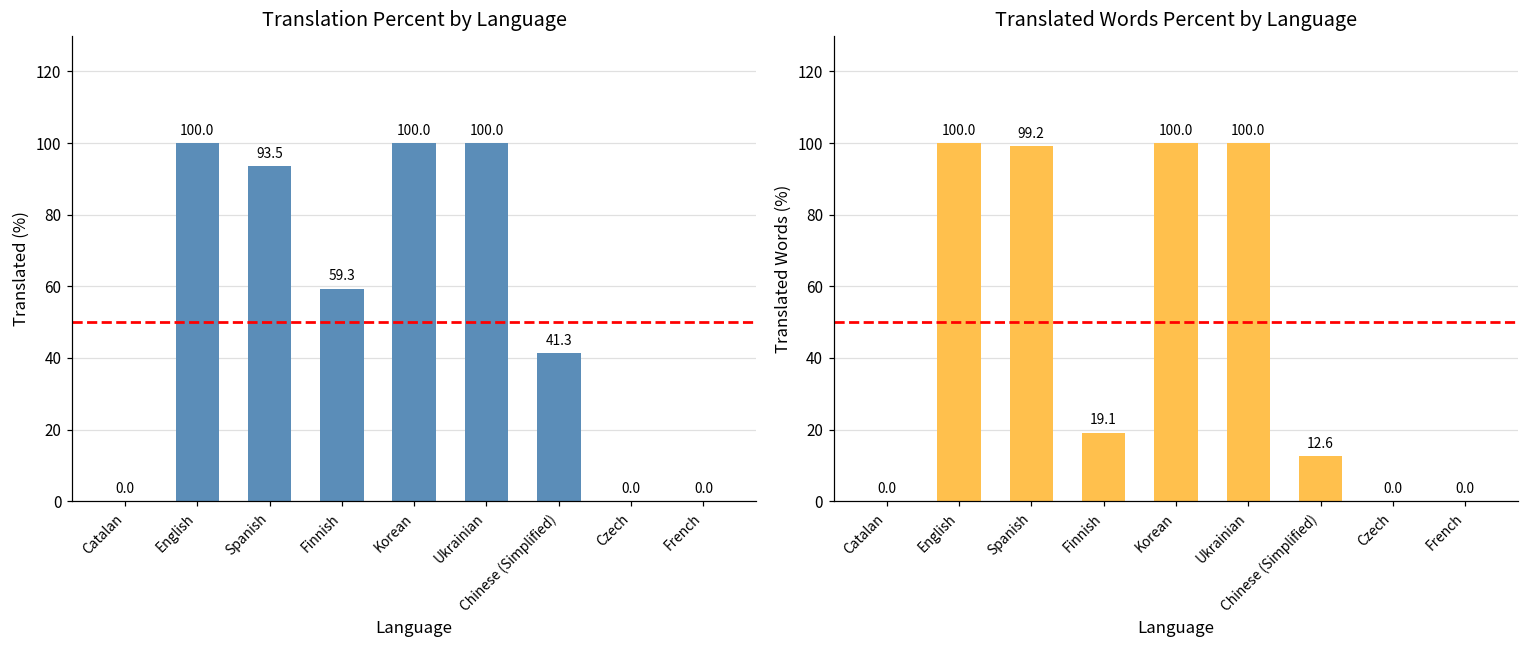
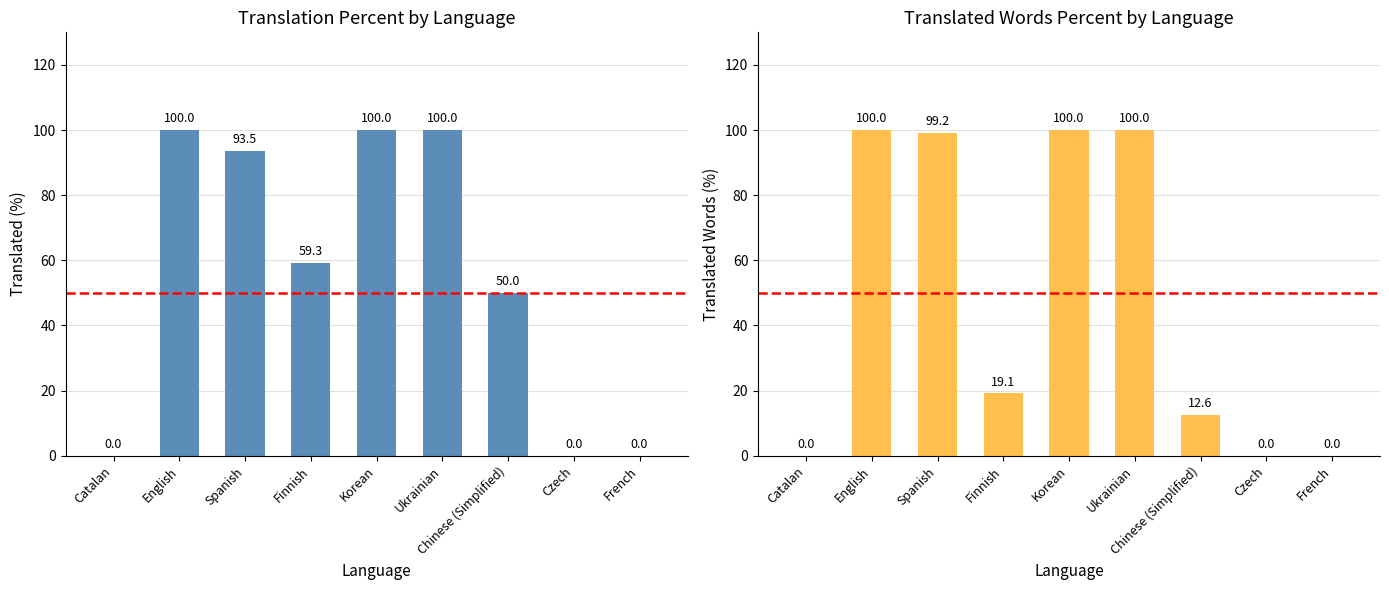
  {
    "Translation Percent by Language": {
      "Catalan": 0.0,
      "English": 100.0,
      "Spanish": 93.5,
      "Finnish": 59.3,
      "Korean": 100.0,
      "Ukrainian": 100.0,
-     "Chinese (Simplified)": 41.3,
+     "Chinese (Simplified)": 50.0,
      "Czech": 0.0,
      "French": 0.0
    },
    "Translated Words Percent by Language": {
      "Catalan": 0.0,
      "English": 100.0,
      "Spanish": 99.2,
      "Finnish": 19.1,
      "Korean": 100.0,
      "Ukrainian": 100.0,
      "Chinese (Simplified)": 12.6,
      "Czech": 0.0,
      "French": 0.0
    }
  }
